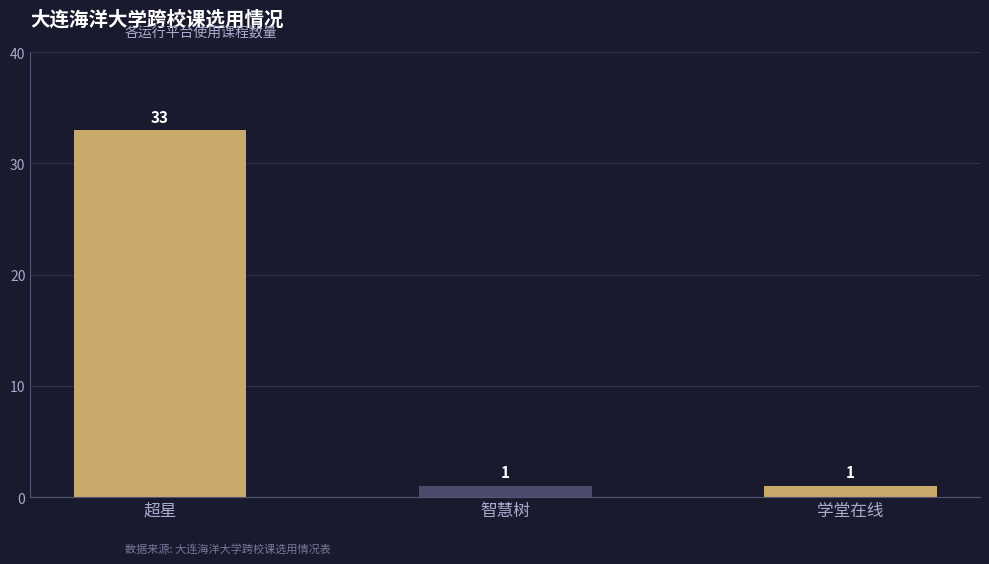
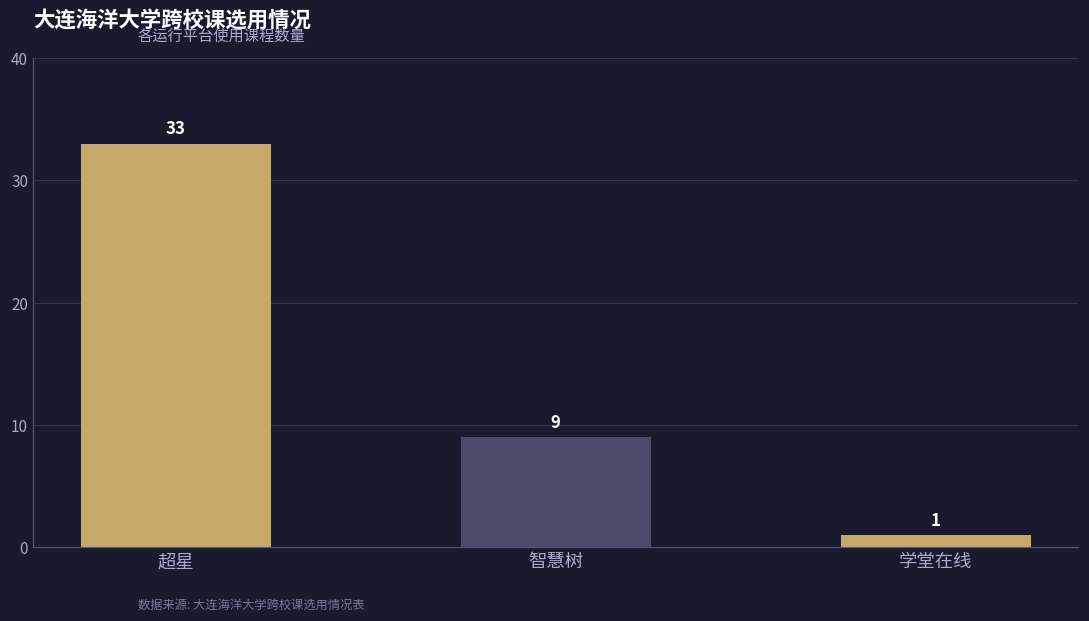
  {
    "超星": 33,
-   "智慧树": 1,
+   "智慧树": 9,
    "学堂在线": 1
  }
